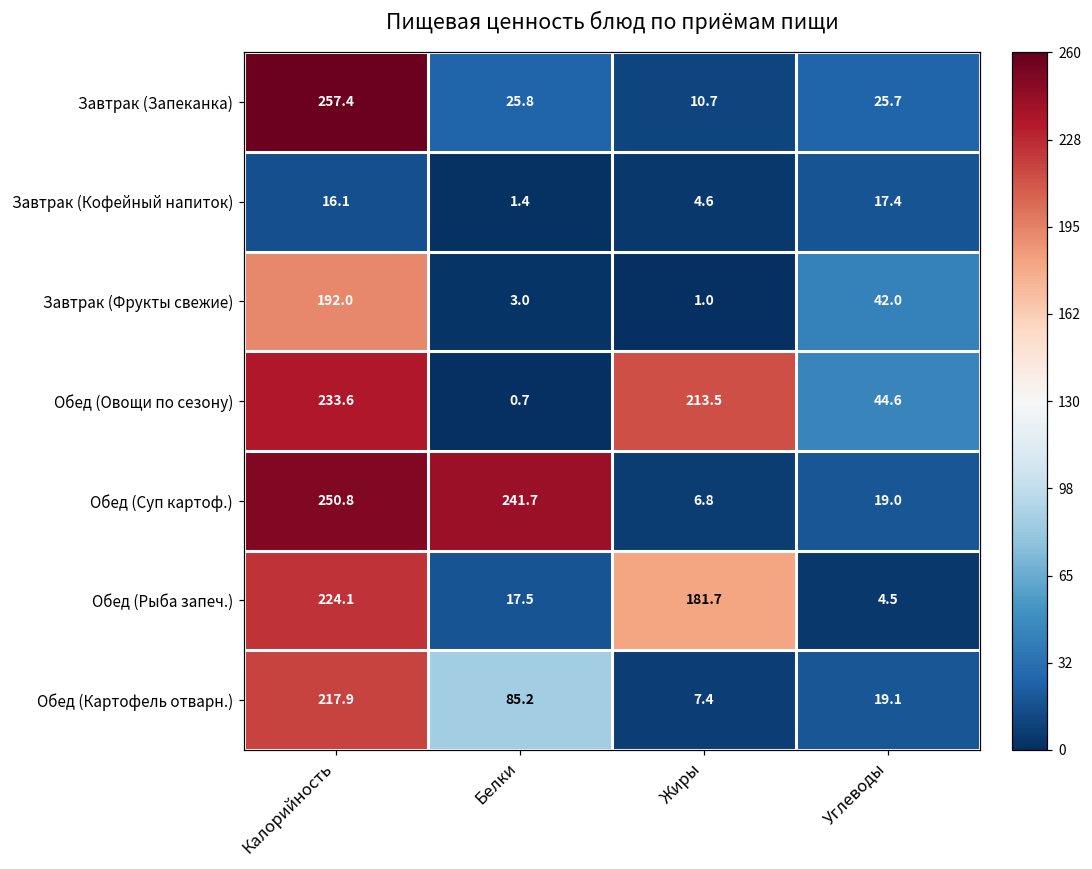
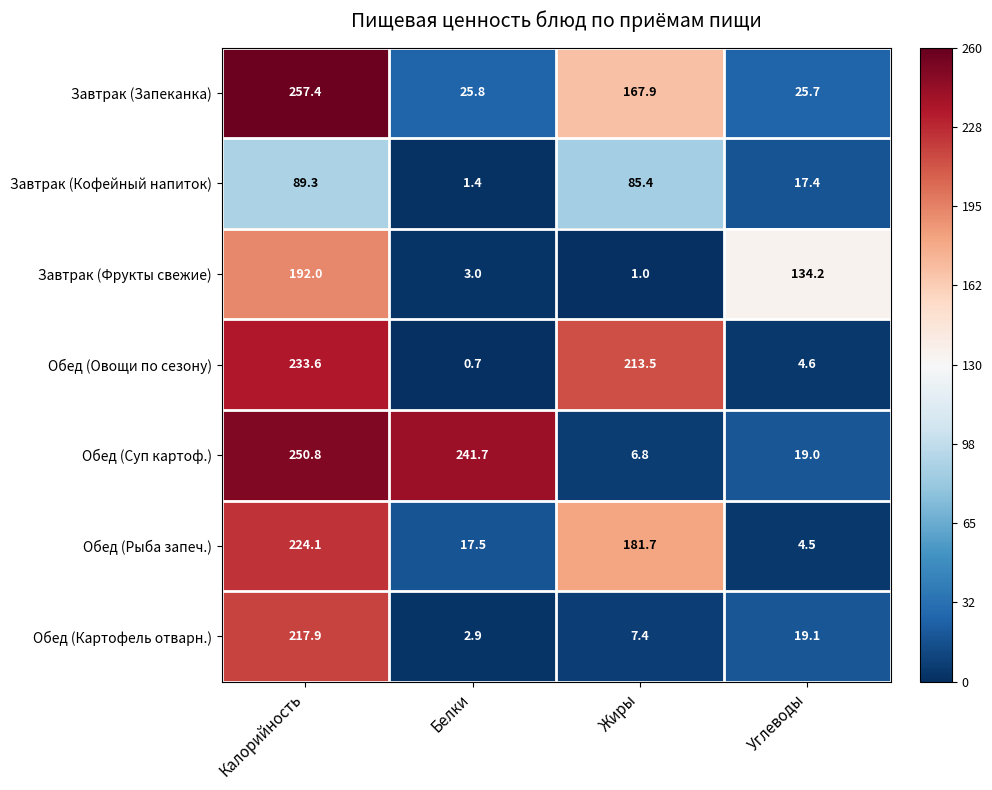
  {
    "Завтрак (Запеканка)": {
      "Калорийность": 257.4,
      "Белки": 25.8,
-     "Жиры": 10.7,
+     "Жиры": 167.9,
      "Углеводы": 25.7
    },
    "Завтрак (Кофейный напиток)": {
-     "Калорийность": 16.1,
+     "Калорийность": 89.3,
      "Белки": 1.4,
-     "Жиры": 4.6,
+     "Жиры": 85.4,
      "Углеводы": 17.4
    },
    "Завтрак (Фрукты свежие)": {
      "Калорийность": 192.0,
      "Белки": 3.0,
      "Жиры": 1.0,
-     "Углеводы": 42.0
+     "Углеводы": 134.2
    },
    "Обед (Овощи по сезону)": {
      "Калорийность": 233.6,
      "Белки": 0.7,
      "Жиры": 213.5,
-     "Углеводы": 44.6
+     "Углеводы": 4.6
    },
    "Обед (Суп картоф.)": {
      "Калорийность": 250.8,
      "Белки": 241.7,
      "Жиры": 6.8,
      "Углеводы": 19.0
    },
    "Обед (Рыба запеч.)": {
      "Калорийность": 224.1,
      "Белки": 17.5,
      "Жиры": 181.7,
      "Углеводы": 4.5
    },
    "Обед (Картофель отварн.)": {
      "Калорийность": 217.9,
-     "Белки": 85.2,
+     "Белки": 2.9,
      "Жиры": 7.4,
      "Углеводы": 19.1
    }
  }
